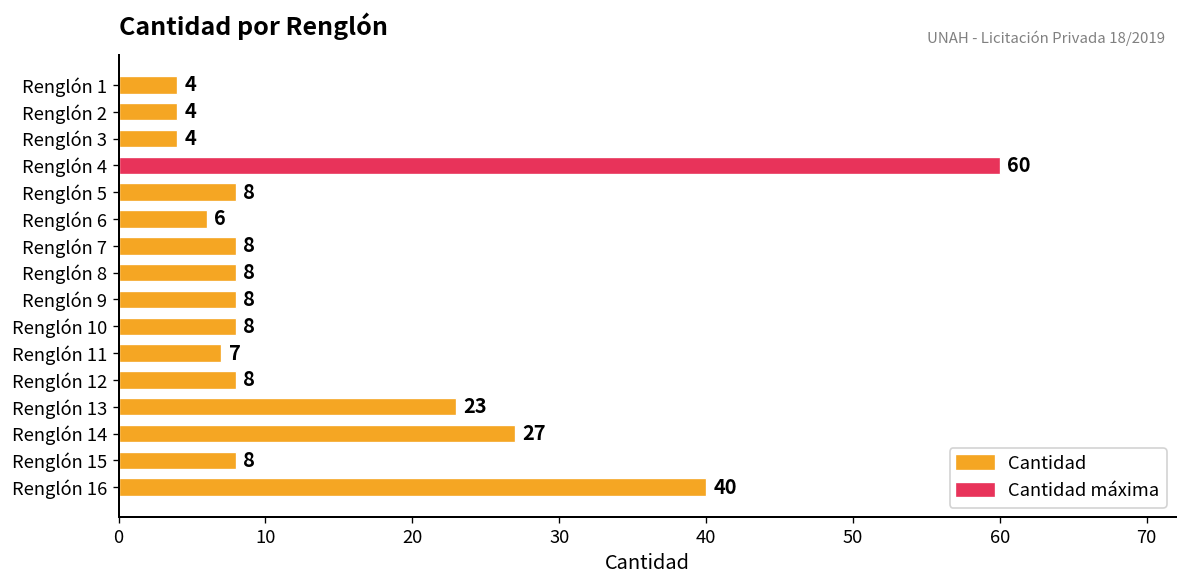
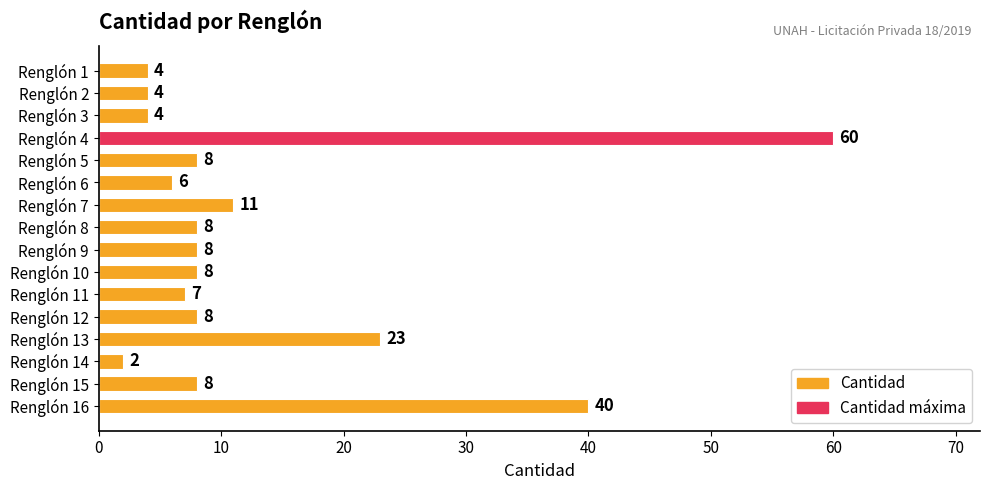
  {
    "Renglón 1": 4,
    "Renglón 2": 4,
    "Renglón 3": 4,
    "Renglón 4": 60,
    "Renglón 5": 8,
    "Renglón 6": 6,
-   "Renglón 7": 8,
+   "Renglón 7": 11,
    "Renglón 8": 8,
    "Renglón 9": 8,
    "Renglón 10": 8,
    "Renglón 11": 7,
    "Renglón 12": 8,
    "Renglón 13": 23,
-   "Renglón 14": 27,
+   "Renglón 14": 2,
    "Renglón 15": 8,
    "Renglón 16": 40
  }
